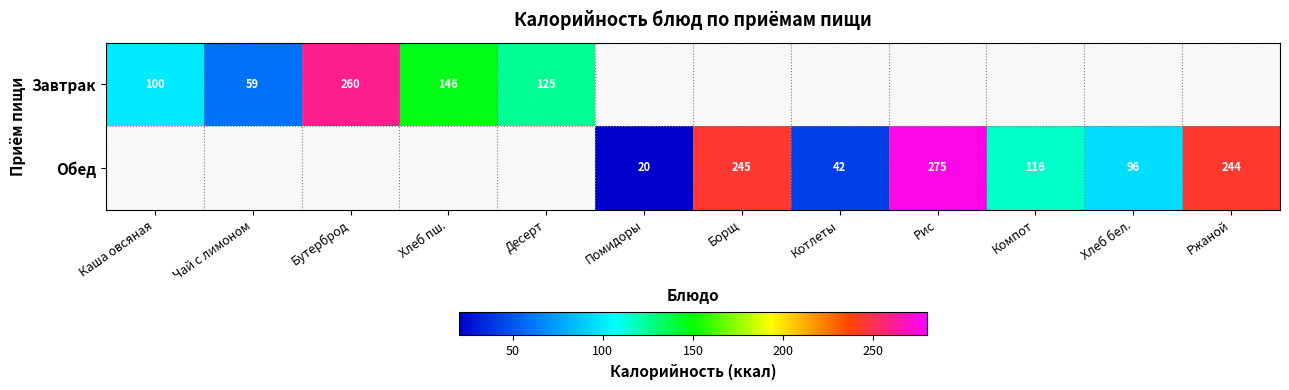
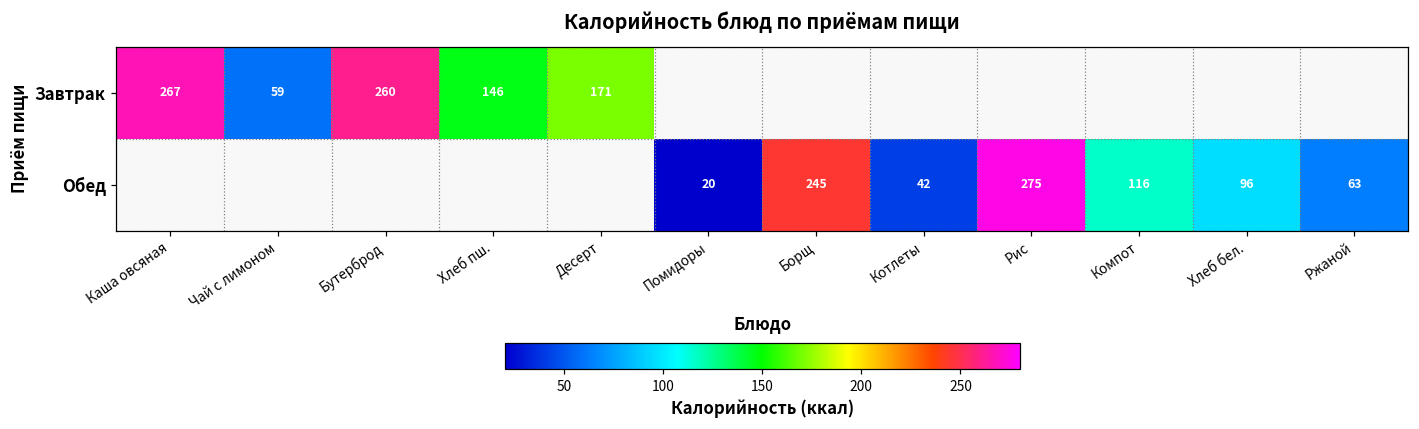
  {
    "Завтрак": {
-     "Каша овсяная": 100,
+     "Каша овсяная": 267,
      "Чай с лимоном": 59,
      "Бутерброд": 260,
      "Хлеб пш.": 146,
-     "Десерт": 125
+     "Десерт": 171
    },
    "Обед": {
      "Помидоры": 20,
      "Борщ": 245,
      "Котлеты": 42,
      "Рис": 275,
      "Компот": 116,
      "Хлеб бел.": 96,
-     "Ржаной": 244
+     "Ржаной": 63
    }
  }
